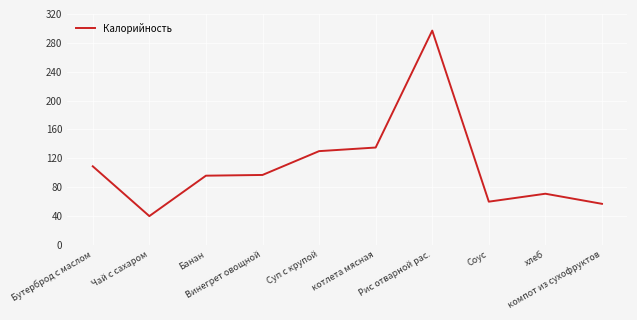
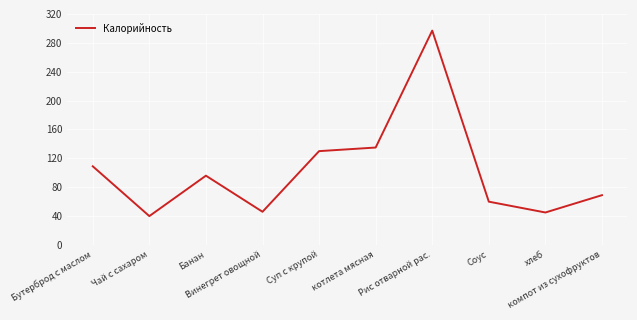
  {
    "Бутерброд с маслом": 110,
    "Чай с сахаром": 40,
    "Банан": 100,
-   "Винегрет овощной": 100,
+   "Винегрет овощной": 50,
    "Суп с крупой": 130,
    "котлета мясная": 140,
    "Рис отварной рас.": 300,
    "Соус": 60,
-   "хлеб": 70,
-   "компот из сухофруктов": 60
+   "хлеб": 50,
+   "компот из сухофруктов": 70
  }
